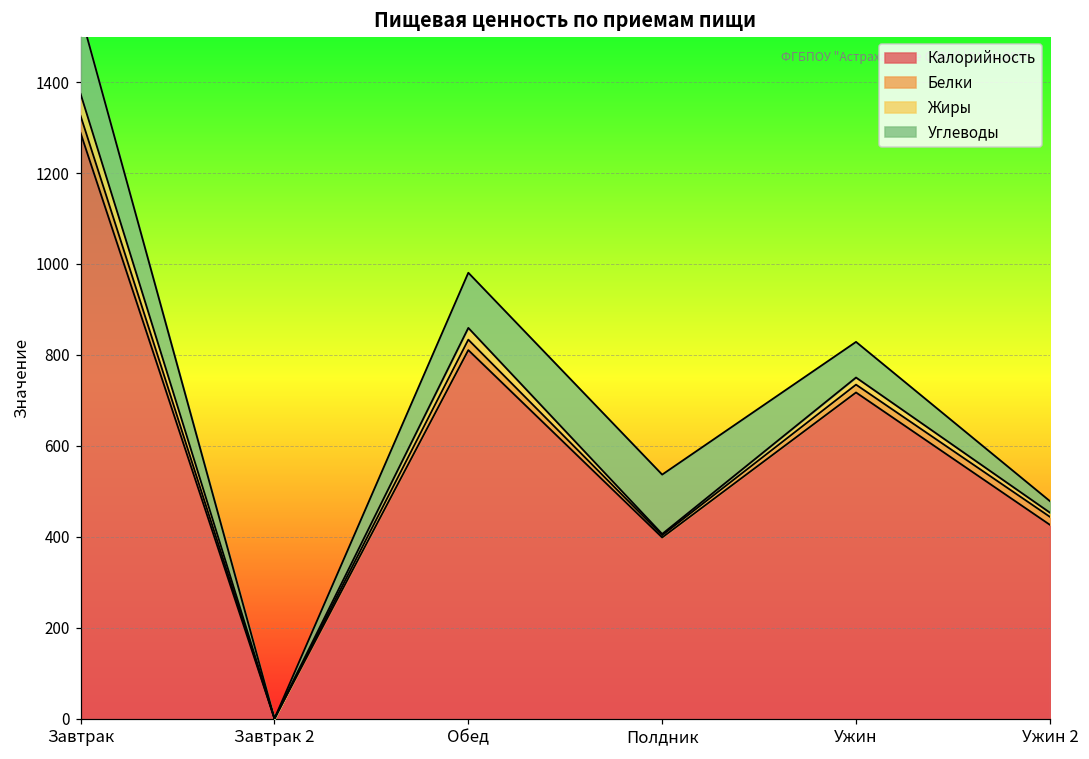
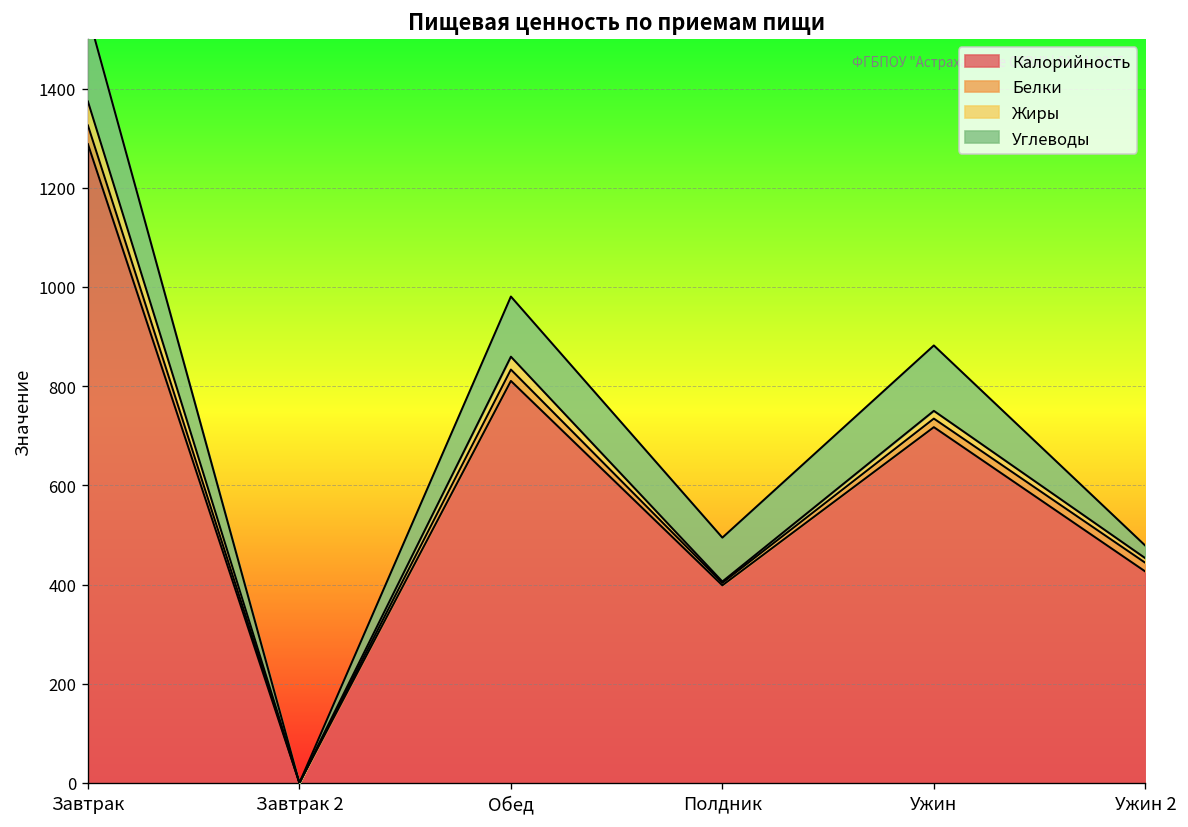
  {
    "Калорийность": {
      "Завтрак": 1290,
      "Обед": 810,
      "Ужин": 720,
      "Ужин 2": 430
    },
    "Углеводы": {
      "Обед": 120,
-     "Полдник": 130,
-     "Ужин": 80,
+     "Полдник": 90,
+     "Ужин": 130,
      "Ужин 2": 30
    }
  }
